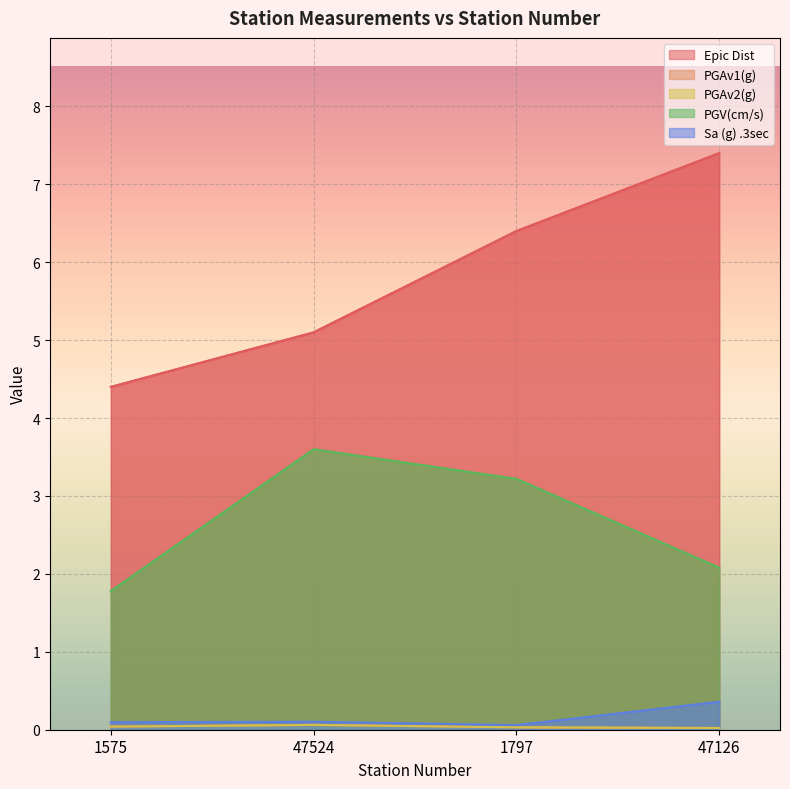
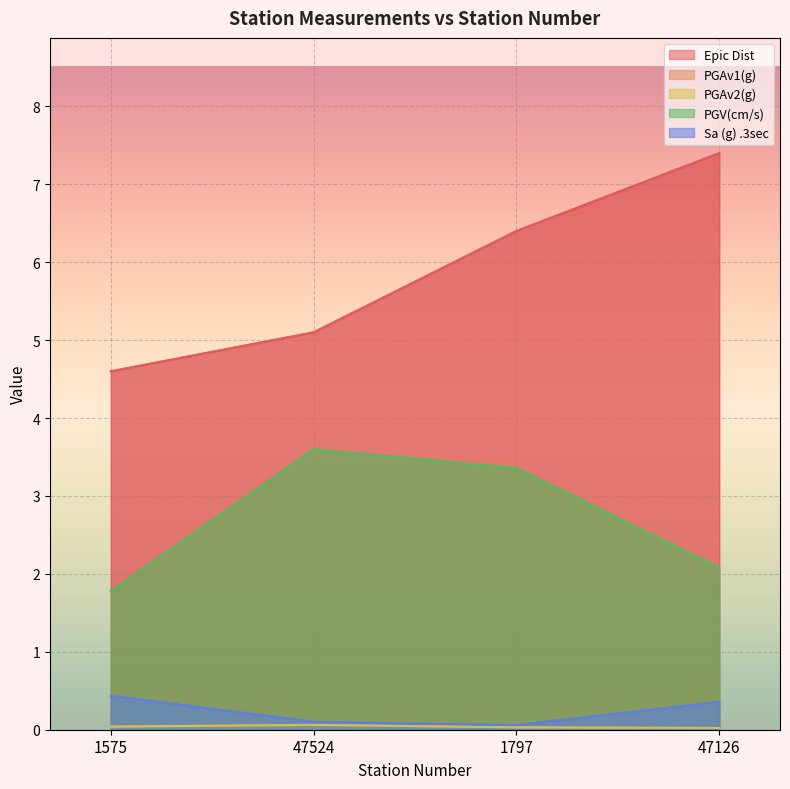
  {
    "Epic Dist": {
-     "1575": 4.4,
+     "1575": 4.6,
      "47524": 5.1,
      "1797": 6.4,
      "47126": 7.4
    },
    "PGAv2(g)": {
      "1575": 0.0,
      "47524": 0.1,
      "47126": 0.0
    },
    "PGV(cm/s)": {
      "1575": 1.8,
      "47524": 3.6,
-     "1797": 3.2,
+     "1797": 3.4,
      "47126": 2.1
    },
    "Sa (g) .3sec": {
-     "1575": 0.1,
+     "1575": 0.4,
      "47524": 0.1,
      "47126": 0.4
    }
  }
